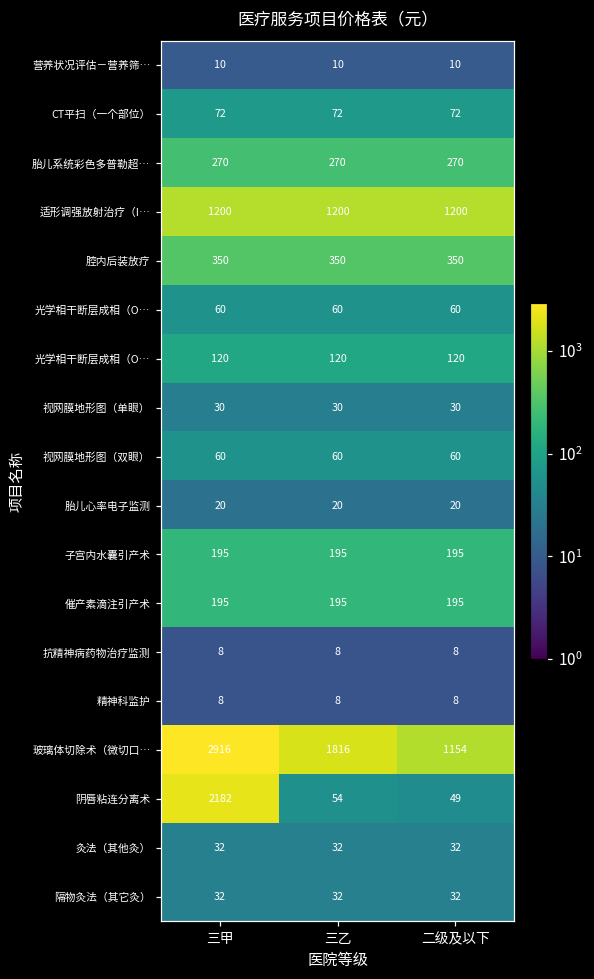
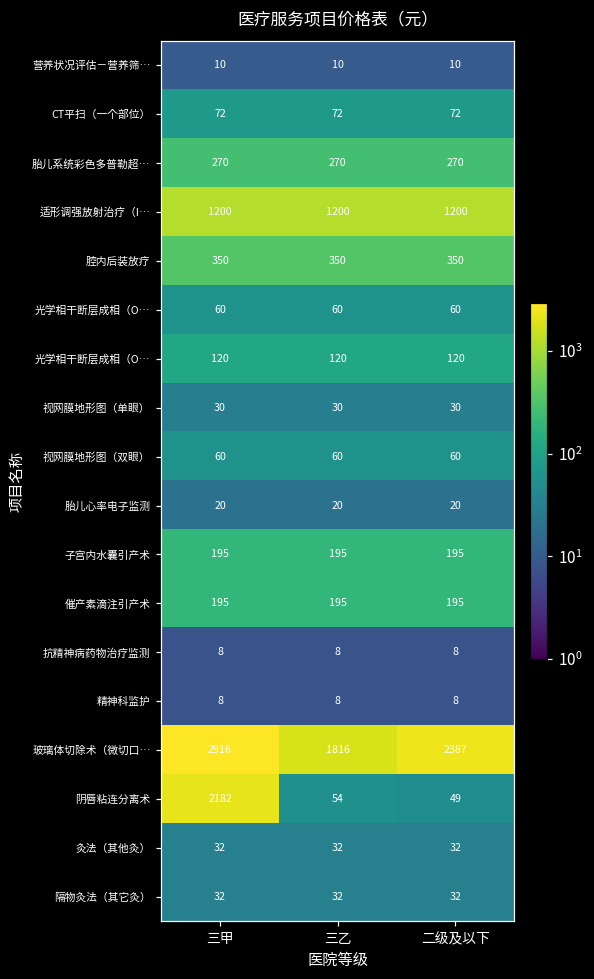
  {
    "营养状况评估－营养筛…": {
      "三甲": 10,
      "三乙": 10,
      "二级及以下": 10
    },
    "CT平扫（一个部位）": {
      "三甲": 72,
      "三乙": 72,
      "二级及以下": 72
    },
    "胎儿系统彩色多普勒超…": {
      "三甲": 270,
      "三乙": 270,
      "二级及以下": 270
    },
    "适形调强放射治疗（I…": {
      "三甲": 1200,
      "三乙": 1200,
      "二级及以下": 1200
    },
    "腔内后装放疗": {
      "三甲": 350,
      "三乙": 350,
      "二级及以下": 350
    },
    "视网膜地形图（单眼）": {
      "三甲": 30,
      "三乙": 30,
      "二级及以下": 30
    },
    "视网膜地形图（双眼）": {
      "三甲": 60,
      "三乙": 60,
      "二级及以下": 60
    },
    "胎儿心率电子监测": {
      "三甲": 20,
      "三乙": 20,
      "二级及以下": 20
    },
    "子宫内水囊引产术": {
      "三甲": 195,
      "三乙": 195,
      "二级及以下": 195
    },
    "催产素滴注引产术": {
      "三甲": 195,
      "三乙": 195,
      "二级及以下": 195
    },
    "抗精神病药物治疗监测": {
      "三甲": 8,
      "三乙": 8,
      "二级及以下": 8
    },
    "精神科监护": {
      "三甲": 8,
      "三乙": 8,
      "二级及以下": 8
    },
    "玻璃体切除术（微切口…": {
      "三甲": 2916,
      "三乙": 1816,
-     "二级及以下": 1154
+     "二级及以下": 2387
    },
    "阴唇粘连分离术": {
      "三甲": 2182,
      "三乙": 54,
      "二级及以下": 49
    },
    "灸法（其他灸）": {
      "三甲": 32,
      "三乙": 32,
      "二级及以下": 32
    },
    "隔物灸法（其它灸）": {
      "三甲": 32,
      "三乙": 32,
      "二级及以下": 32
    }
  }
